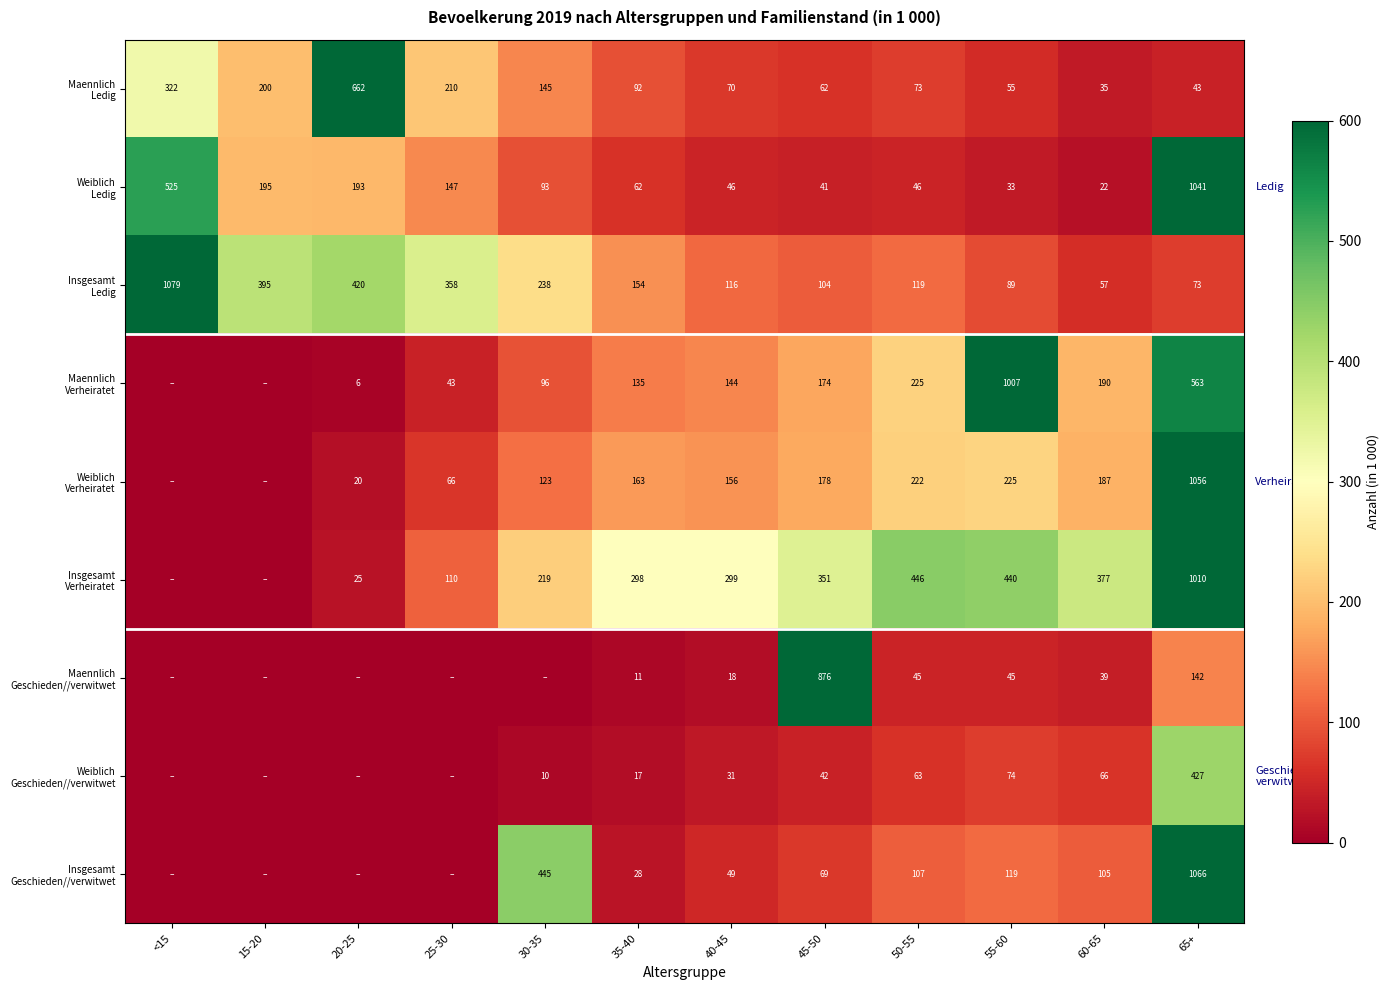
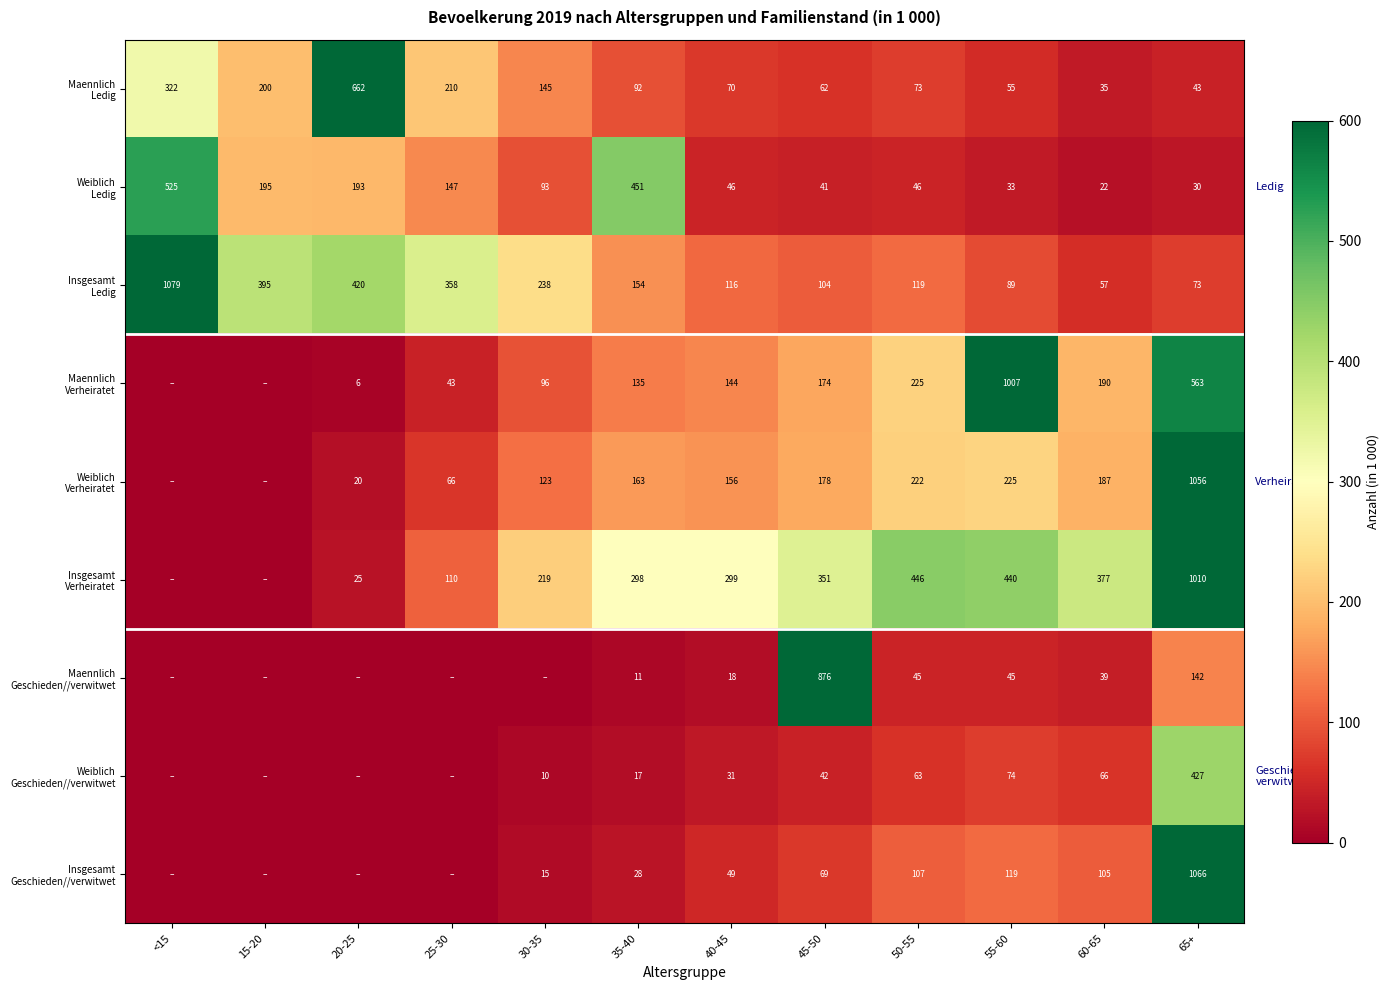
  {
    "Maennlich Ledig": {
      "<15": 322,
      "15-20": 200,
      "20-25": 662,
      "25-30": 210,
      "30-35": 145,
      "35-40": 92,
      "40-45": 70,
      "45-50": 62,
      "50-55": 73,
      "55-60": 55,
      "60-65": 35,
      "65+": 43
    },
    "Weiblich Ledig": {
      "<15": 525,
      "15-20": 195,
      "20-25": 193,
      "25-30": 147,
      "30-35": 93,
-     "35-40": 62,
+     "35-40": 451,
      "40-45": 46,
      "45-50": 41,
      "50-55": 46,
      "55-60": 33,
      "60-65": 22,
-     "65+": 1041
+     "65+": 30
    },
    "Insgesamt Ledig": {
      "<15": 1079,
      "15-20": 395,
      "20-25": 420,
      "25-30": 358,
      "30-35": 238,
      "35-40": 154,
      "40-45": 116,
      "45-50": 104,
      "50-55": 119,
      "55-60": 89,
      "60-65": 57,
      "65+": 73
    },
    "Maennlich Verheiratet": {
      "20-25": 6,
      "25-30": 43,
      "30-35": 96,
      "35-40": 135,
      "40-45": 144,
      "45-50": 174,
      "50-55": 225,
      "55-60": 1007,
      "60-65": 190,
      "65+": 563
    },
    "Weiblich Verheiratet": {
      "20-25": 20,
      "25-30": 66,
      "30-35": 123,
      "35-40": 163,
      "40-45": 156,
      "45-50": 178,
      "50-55": 222,
      "55-60": 225,
      "60-65": 187,
      "65+": 1056
    },
    "Insgesamt Verheiratet": {
      "20-25": 25,
      "25-30": 110,
      "30-35": 219,
      "35-40": 298,
      "40-45": 299,
      "45-50": 351,
      "50-55": 446,
      "55-60": 440,
      "60-65": 377,
      "65+": 1010
    },
    "Maennlich Geschieden//verwitwet": {
      "35-40": 11,
      "40-45": 18,
      "45-50": 876,
      "50-55": 45,
      "55-60": 45,
      "60-65": 39,
      "65+": 142
    },
    "Weiblich Geschieden//verwitwet": {
      "30-35": 10,
      "35-40": 17,
      "40-45": 31,
      "45-50": 42,
      "50-55": 63,
      "55-60": 74,
      "60-65": 66,
      "65+": 427
    },
    "Insgesamt Geschieden//verwitwet": {
-     "30-35": 445,
+     "30-35": 15,
      "35-40": 28,
      "40-45": 49,
      "45-50": 69,
      "50-55": 107,
      "55-60": 119,
      "60-65": 105,
      "65+": 1066
    }
  }
